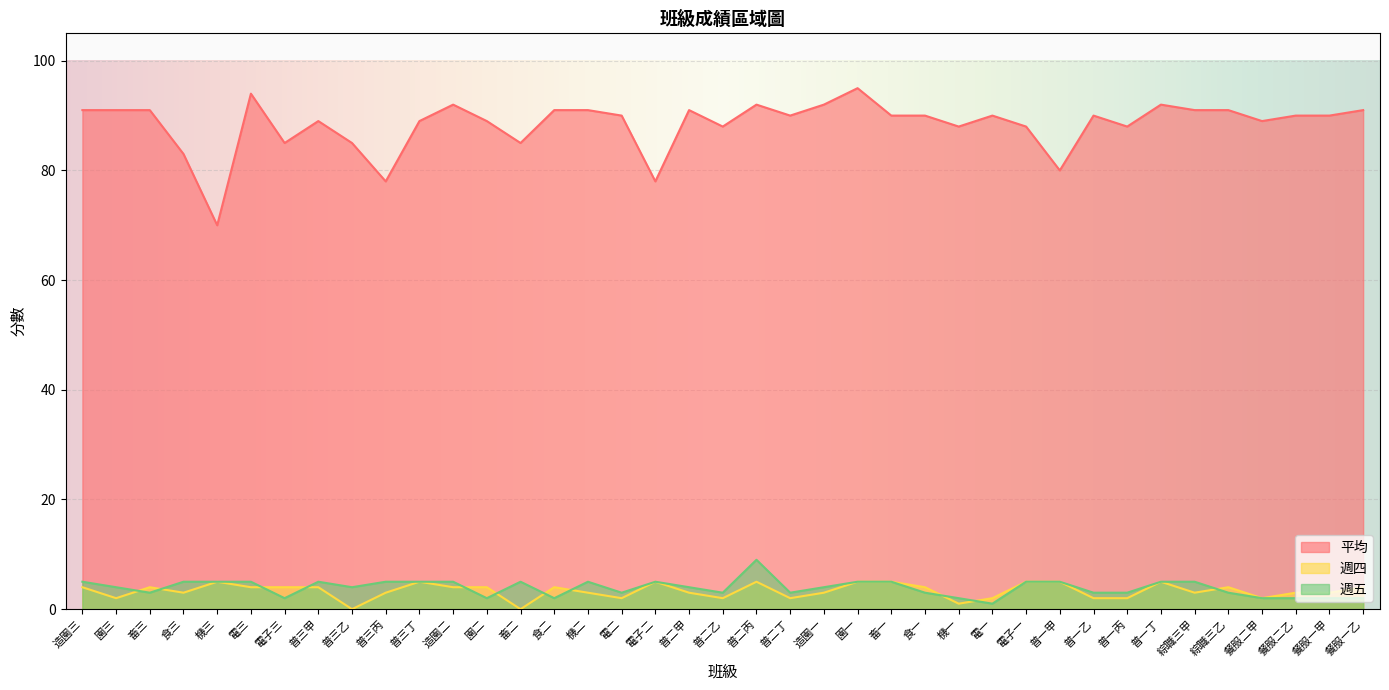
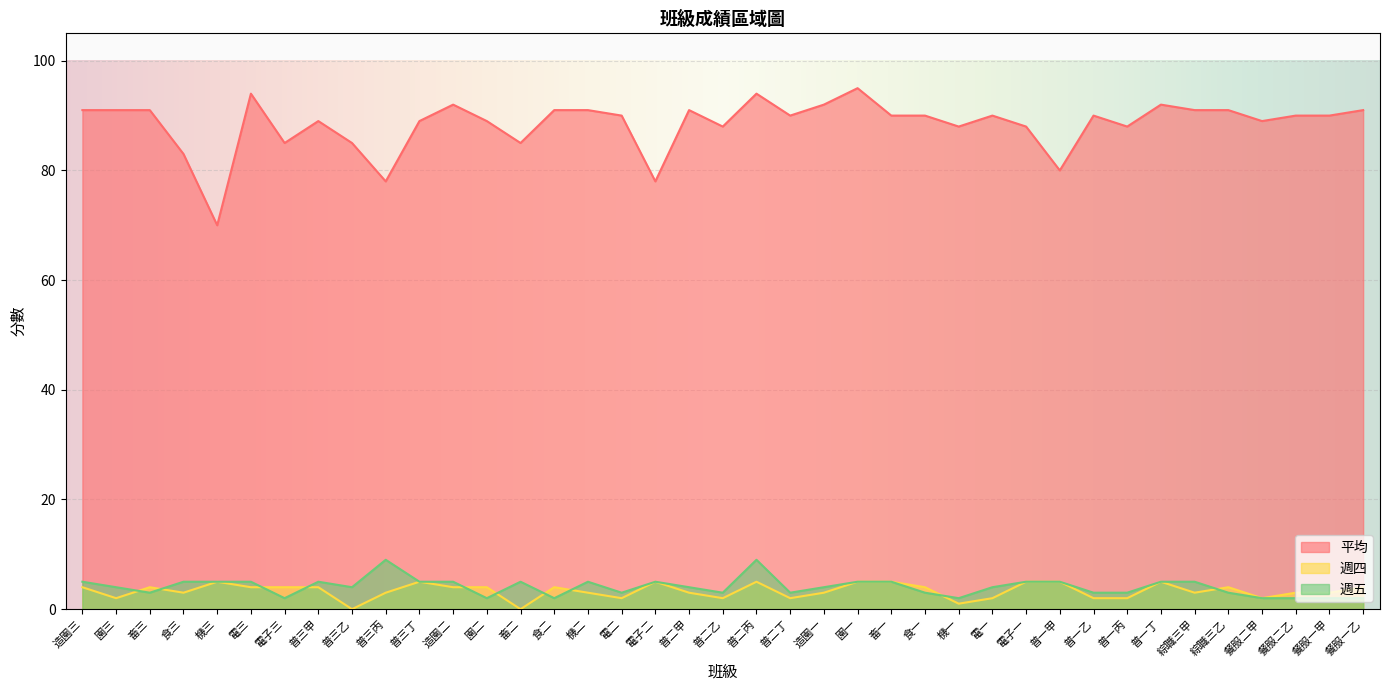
  {
    "平均": {
      "造園三": 91,
      "園三": 91,
      "畜三": 91,
      "食三": 83,
      "機三": 70,
      "電三": 94,
      "電子三": 85,
      "普三甲": 89,
      "普三乙": 85,
      "普三丙": 78,
      "普三丁": 89,
      "造園二": 92,
      "園二": 89,
      "畜二": 85,
      "食二": 91,
      "機二": 91,
      "電二": 90,
      "電子二": 78,
      "普二甲": 91,
      "普二乙": 88,
-     "普二丙": 92,
+     "普二丙": 94,
      "普二丁": 90,
      "造園一": 92,
      "園一": 95,
      "畜一": 90,
      "食一": 90,
      "機一": 88,
      "電一": 90,
      "電子一": 88,
      "普一甲": 80,
      "普一乙": 90,
      "普一丙": 88,
      "普一丁": 92,
      "綜職三甲": 91,
      "綜職三乙": 91,
      "餐服二甲": 89,
      "餐服二乙": 90,
      "餐服一甲": 90,
      "餐服一乙": 91
    },
    "週四": {
      "造園三": 4,
      "園三": 2,
      "畜三": 4,
      "食三": 3,
      "電三": 4,
      "電子三": 4,
      "普三甲": 4,
      "普三乙": 0,
      "普三丙": 3,
      "造園二": 4,
      "園二": 4,
      "畜二": 0,
      "食二": 4,
      "機二": 3,
      "電二": 2,
      "普二甲": 3,
      "普二乙": 2,
      "普二丙": 5,
      "普二丁": 2,
      "造園一": 3,
      "食一": 4,
      "機一": 1,
      "電一": 2,
      "普一乙": 2,
      "普一丙": 2,
      "綜職三甲": 3,
      "綜職三乙": 4
    },
    "週五": {
      "造園三": 5,
      "園三": 4,
      "畜三": 3,
      "食三": 5,
      "電三": 5,
      "電子三": 2,
      "普三甲": 5,
      "普三乙": 4,
-     "普三丙": 5,
+     "普三丙": 9,
      "造園二": 5,
      "園二": 2,
      "畜二": 5,
      "食二": 2,
      "機二": 5,
      "電二": 3,
      "普二甲": 4,
      "普二乙": 3,
      "普二丙": 9,
      "普二丁": 3,
      "造園一": 4,
      "食一": 3,
      "機一": 2,
-     "電一": 1,
+     "電一": 4,
      "普一乙": 3,
      "普一丙": 3,
      "綜職三甲": 5,
      "綜職三乙": 3
    }
  }
